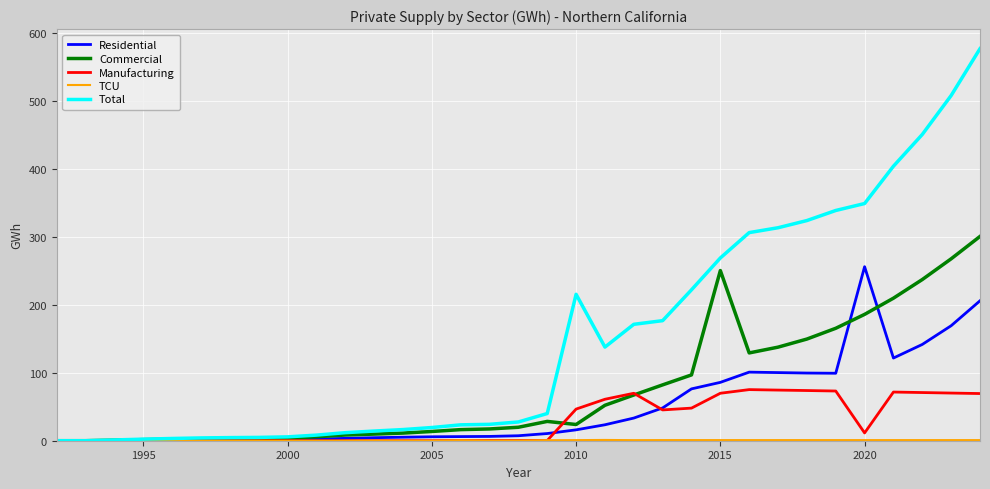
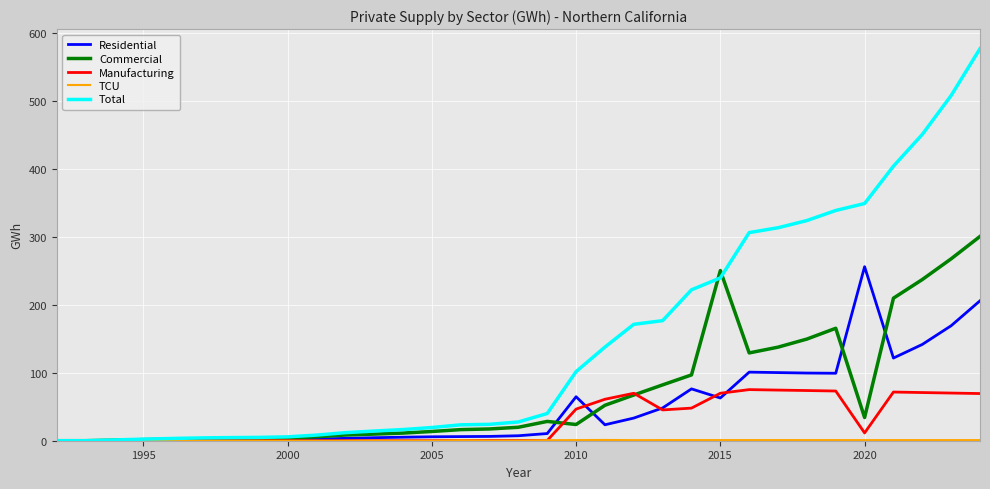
  {
    "Residential": {
      "2005": 10,
-     "2010": 20,
-     "2015": 90,
+     "2010": 60,
+     "2015": 60,
      "2020": 260
    },
    "Commercial": {
      "2005": 10,
      "2010": 20,
      "2015": 250,
-     "2020": 190
+     "2020": 30
    },
    "Manufacturing": {
      "2010": 50,
      "2015": 70,
      "2020": 10
    },
    "TCU": {
      "2010": 0,
      "2015": 0,
      "2020": 0
    },
    "Total": {
      "2005": 20,
-     "2010": 220,
-     "2015": 270,
+     "2010": 100,
+     "2015": 240,
      "2020": 350
    }
  }
